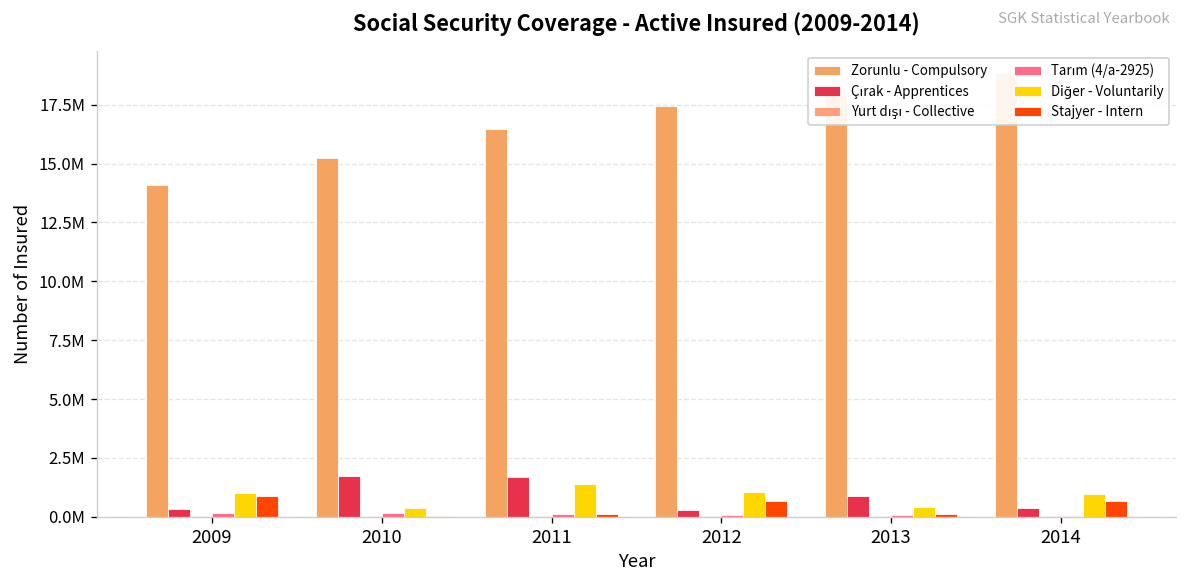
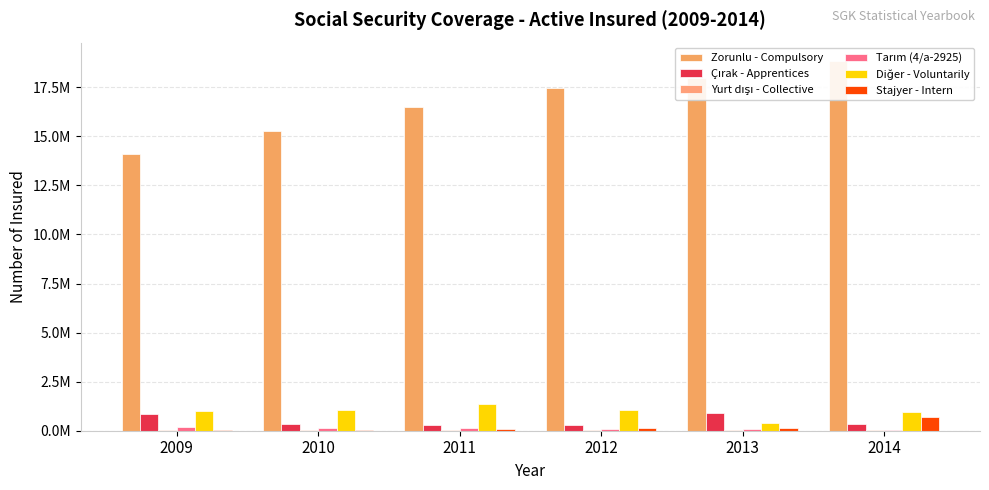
  {
    "Çırak - Apprentices": {
-     "2009": 300000,
-     "2010": 1700000,
-     "2011": 1700000,
+     "2009": 800000,
+     "2010": 300000,
+     "2011": 300000,
      "2012": 300000,
      "2013": 900000,
      "2014": 400000
    },
    "Diğer - Voluntarily": {
      "2009": 1000000,
-     "2010": 400000,
+     "2010": 1100000,
      "2011": 1400000,
      "2012": 1000000,
      "2013": 400000,
      "2014": 1000000
    },
    "Stajyer - Intern": {
-     "2009": 900000,
-     "2012": 700000,
+     "2009": 0,
+     "2012": 100000,
      "2014": 700000
    }
  }
